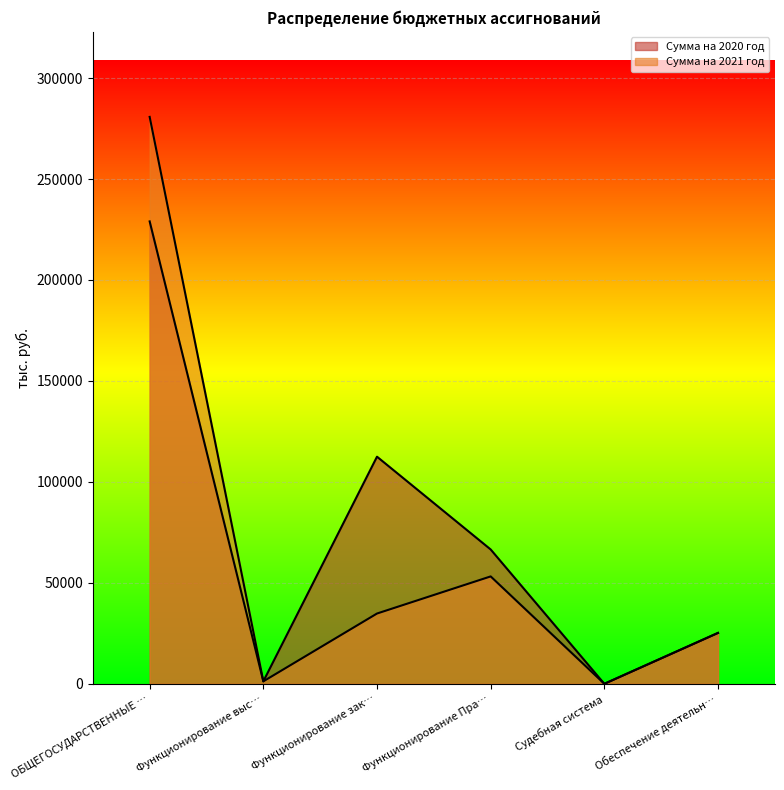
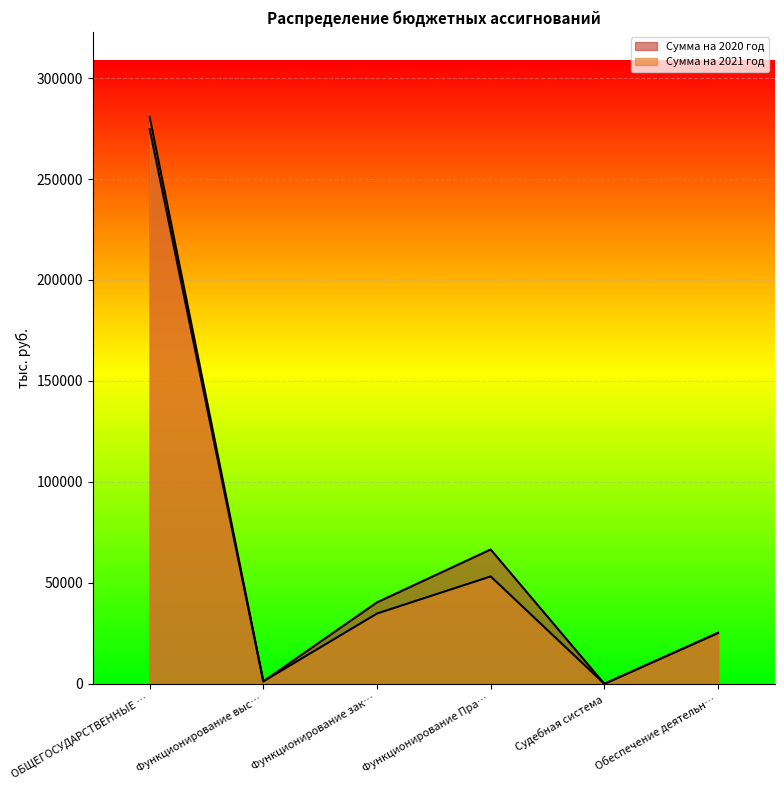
  {
    "Сумма на 2020 год": {
-     "ОБЩЕГОСУДАРСТВЕННЫЕ …": 229000,
-     "Функционирование зак…": 112000,
+     "ОБЩЕГОСУДАРСТВЕННЫЕ …": 275000,
+     "Функционирование зак…": 40000,
      "Функционирование Пра…": 67000
    },
    "Сумма на 2021 год": {
      "ОБЩЕГОСУДАРСТВЕННЫЕ …": 281000,
      "Функционирование зак…": 35000,
      "Функционирование Пра…": 53000
    }
  }
